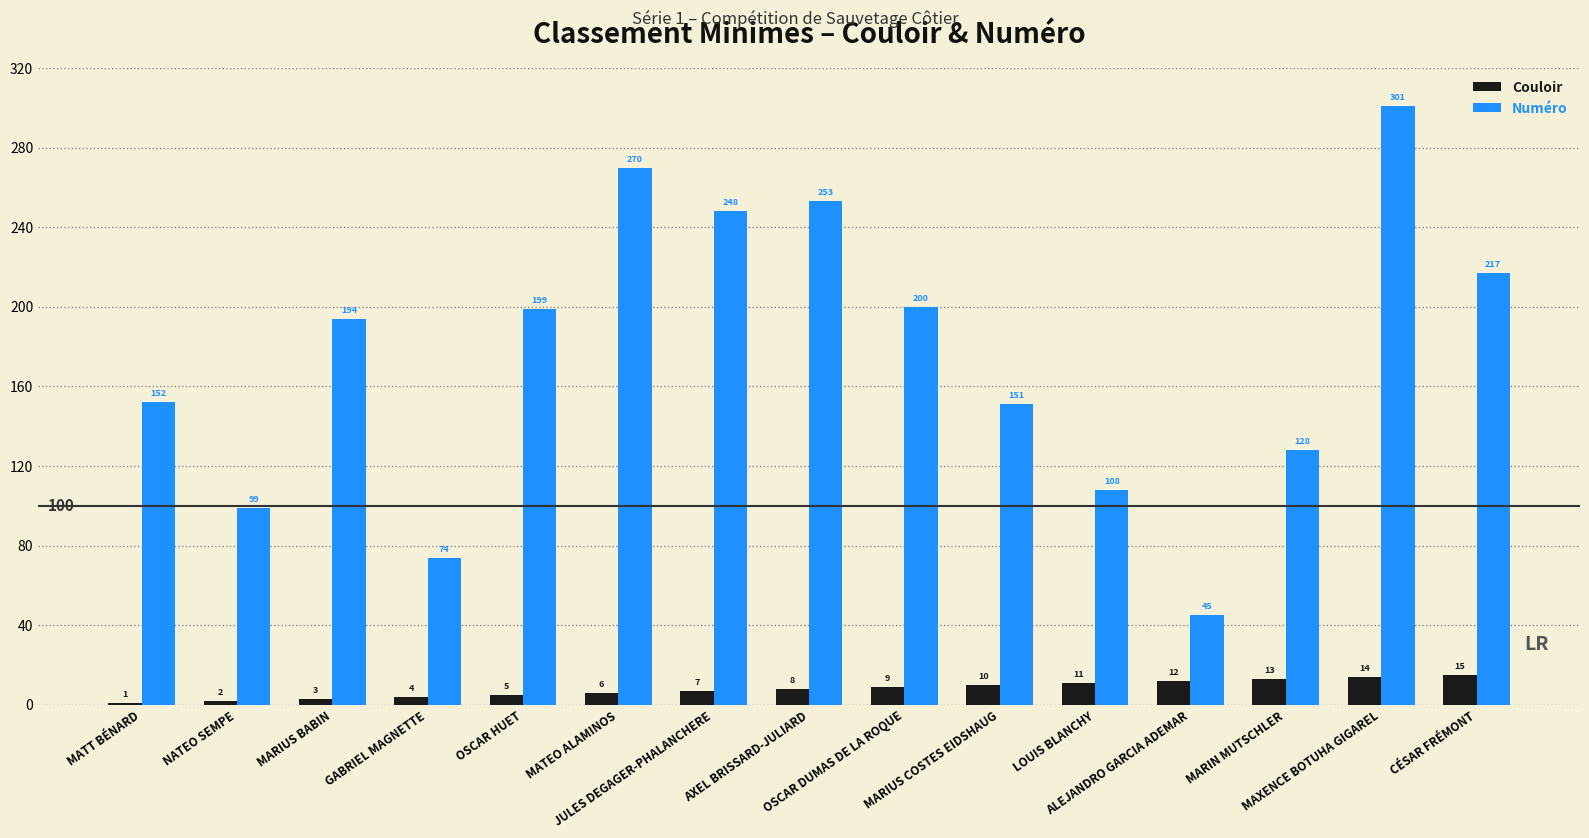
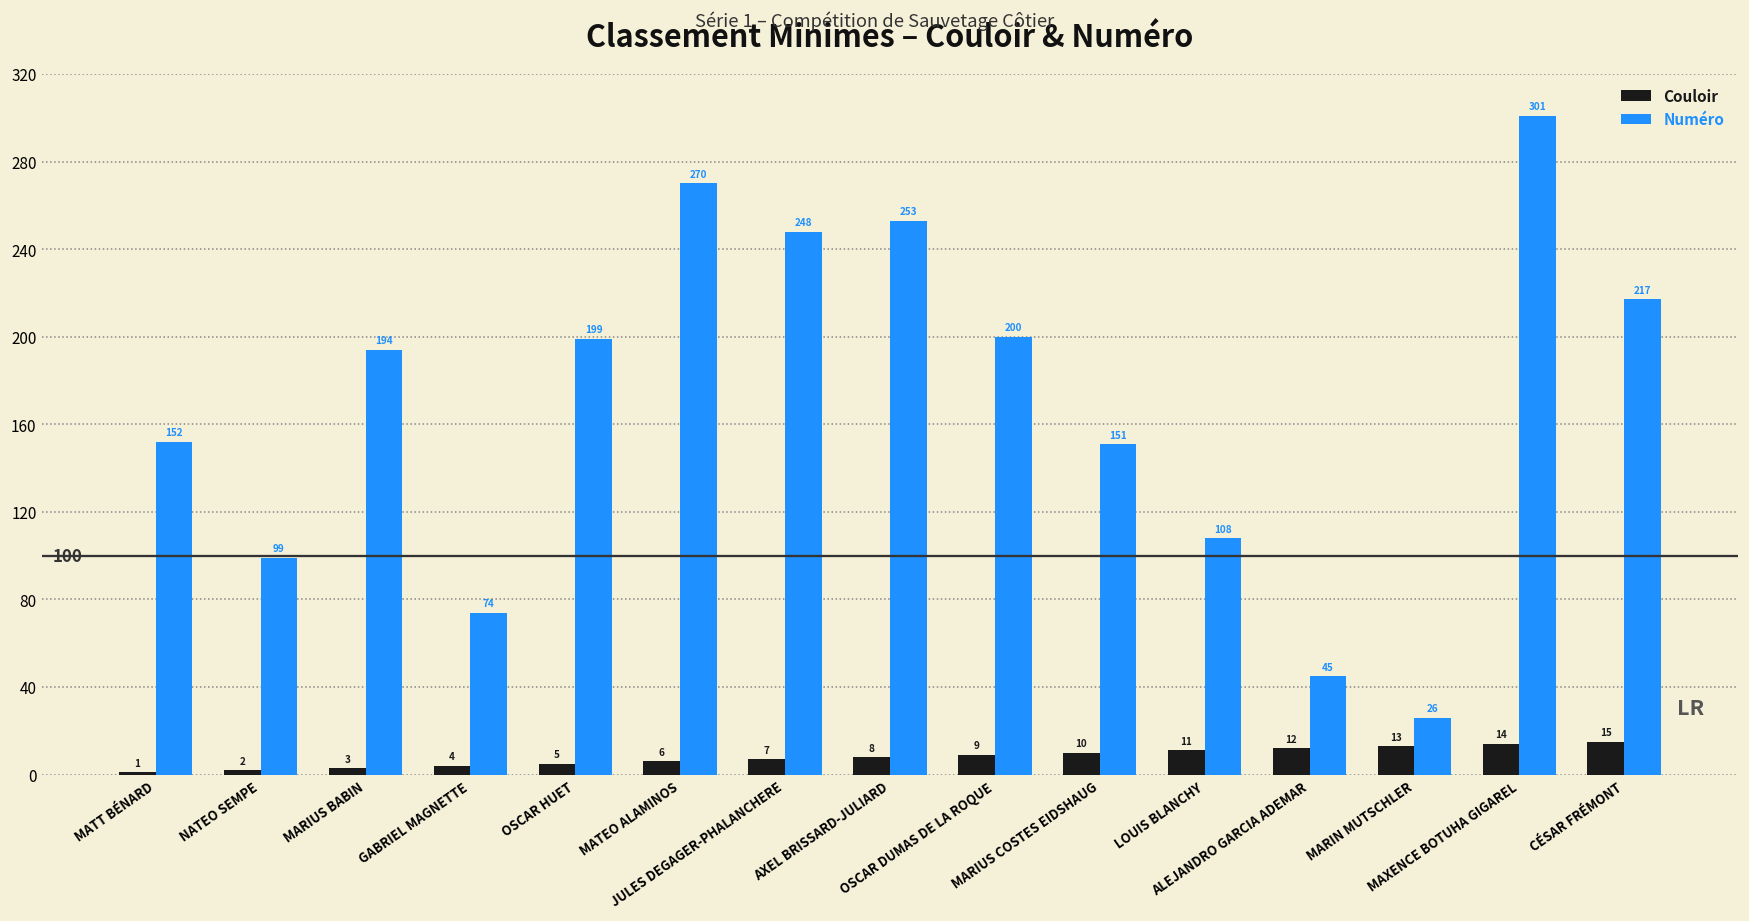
  {
    "Couloir": {
      "MATT BÉNARD": 1,
      "NATEO SEMPE": 2,
      "MARIUS BABIN": 3,
      "GABRIEL MAGNETTE": 4,
      "OSCAR HUET": 5,
      "MATEO ALAMINOS": 6,
      "JULES DEGAGER-PHALANCHERE": 7,
      "AXEL BRISSARD-JULIARD": 8,
      "OSCAR DUMAS DE LA ROQUE": 9,
      "MARIUS COSTES EIDSHAUG": 10,
      "LOUIS BLANCHY": 11,
      "ALEJANDRO GARCIA ADEMAR": 12,
      "MARIN MUTSCHLER": 13,
      "MAXENCE BOTUHA GIGAREL": 14,
      "CÉSAR FRÉMONT": 15
    },
    "Numéro": {
      "MATT BÉNARD": 152,
      "NATEO SEMPE": 99,
      "MARIUS BABIN": 194,
      "GABRIEL MAGNETTE": 74,
      "OSCAR HUET": 199,
      "MATEO ALAMINOS": 270,
      "JULES DEGAGER-PHALANCHERE": 248,
      "AXEL BRISSARD-JULIARD": 253,
      "OSCAR DUMAS DE LA ROQUE": 200,
      "MARIUS COSTES EIDSHAUG": 151,
      "LOUIS BLANCHY": 108,
      "ALEJANDRO GARCIA ADEMAR": 45,
-     "MARIN MUTSCHLER": 128,
+     "MARIN MUTSCHLER": 26,
      "MAXENCE BOTUHA GIGAREL": 301,
      "CÉSAR FRÉMONT": 217
    }
  }
